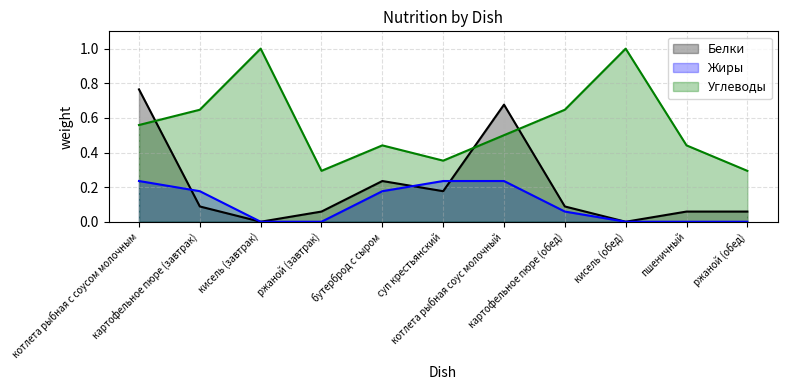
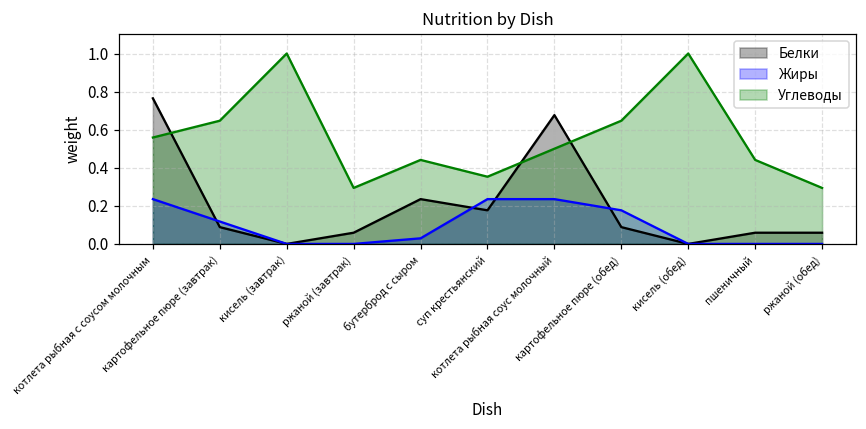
  {
    "Жиры": {
      "котлета рыбная с соусом молочным": 0.24,
-     "картофельное пюре (завтрак)": 0.18,
+     "картофельное пюре (завтрак)": 0.12,
      "ржаной (завтрак)": 0.00,
-     "бутерброд с сыром": 0.18,
+     "бутерброд с сыром": 0.03,
      "суп крестьянский": 0.24,
      "котлета рыбная соус молочный": 0.24,
-     "картофельное пюре (обед)": 0.06,
+     "картофельное пюре (обед)": 0.18,
      "пшеничный": 0.00,
      "ржаной (обед)": 0.00
    }
  }
